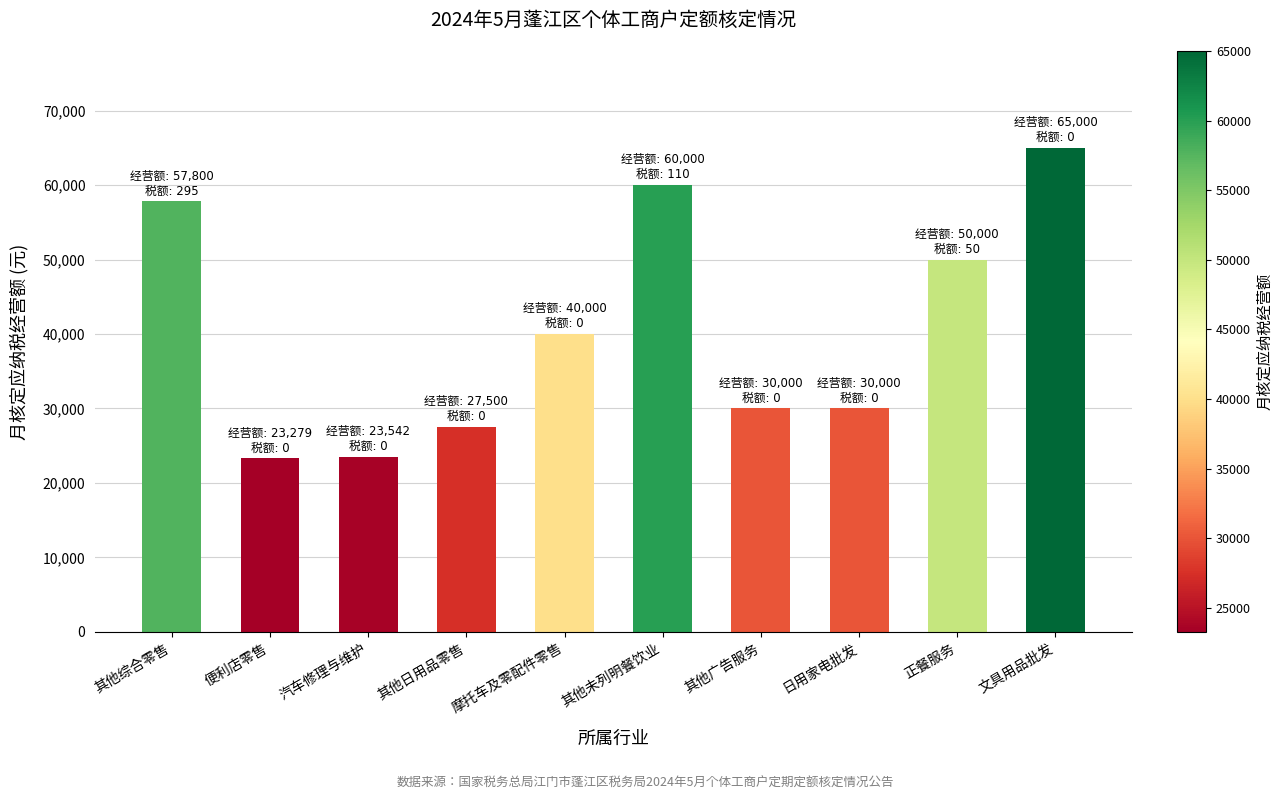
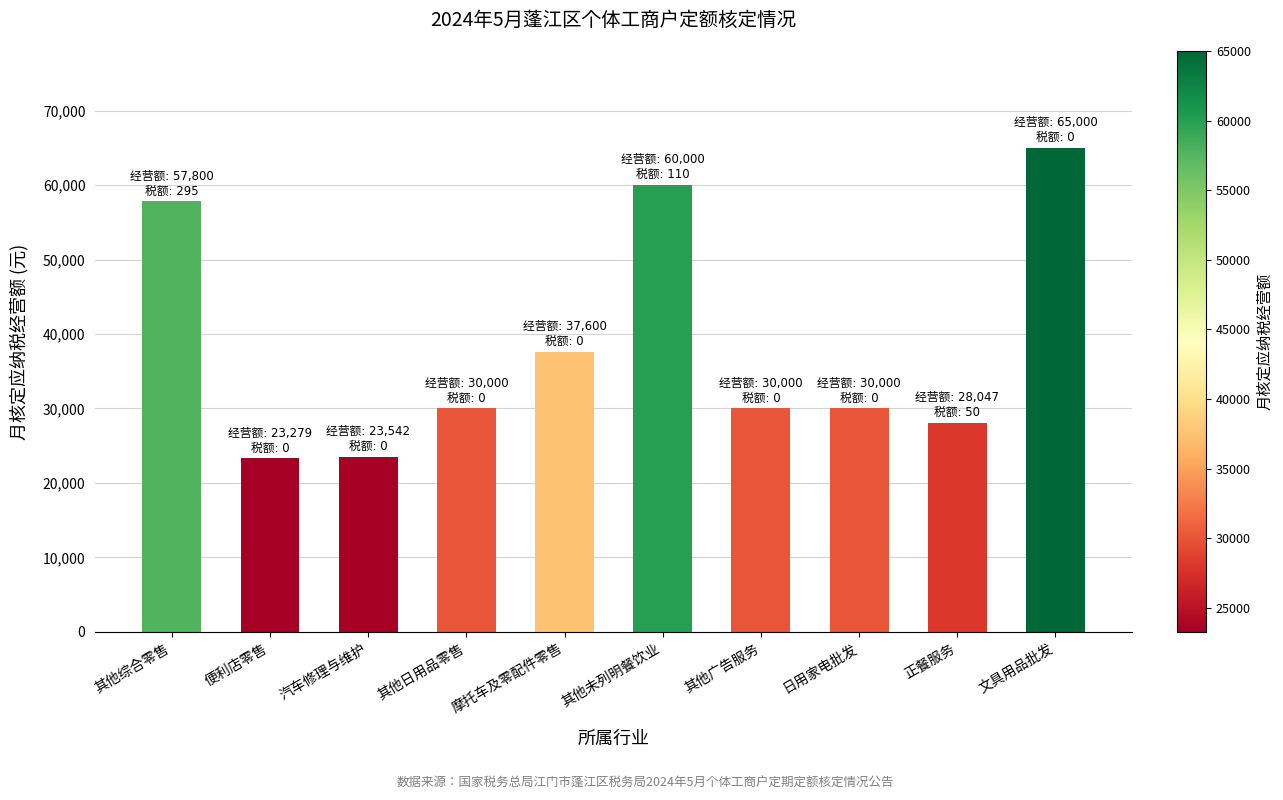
  {
    "其他综合零售": "57,800",
    "便利店零售": "23,279",
    "汽车修理与维护": "23,542",
-   "其他日用品零售": "27,500",
-   "摩托车及零配件零售": "40,000",
+   "其他日用品零售": "30,000",
+   "摩托车及零配件零售": "37,600",
    "其他未列明餐饮业": "60,000",
    "其他广告服务": "30,000",
    "日用家电批发": "30,000",
-   "正餐服务": "50,000",
+   "正餐服务": "28,047",
    "文具用品批发": "65,000"
  }
